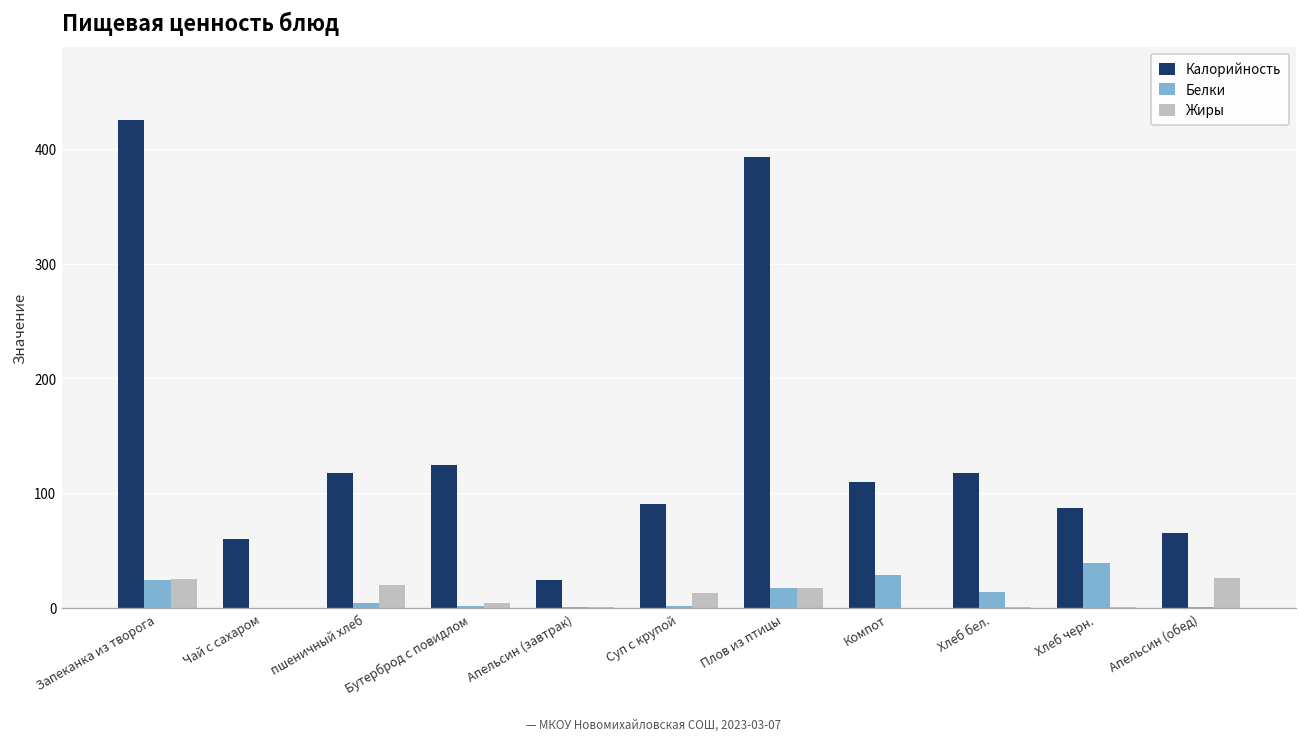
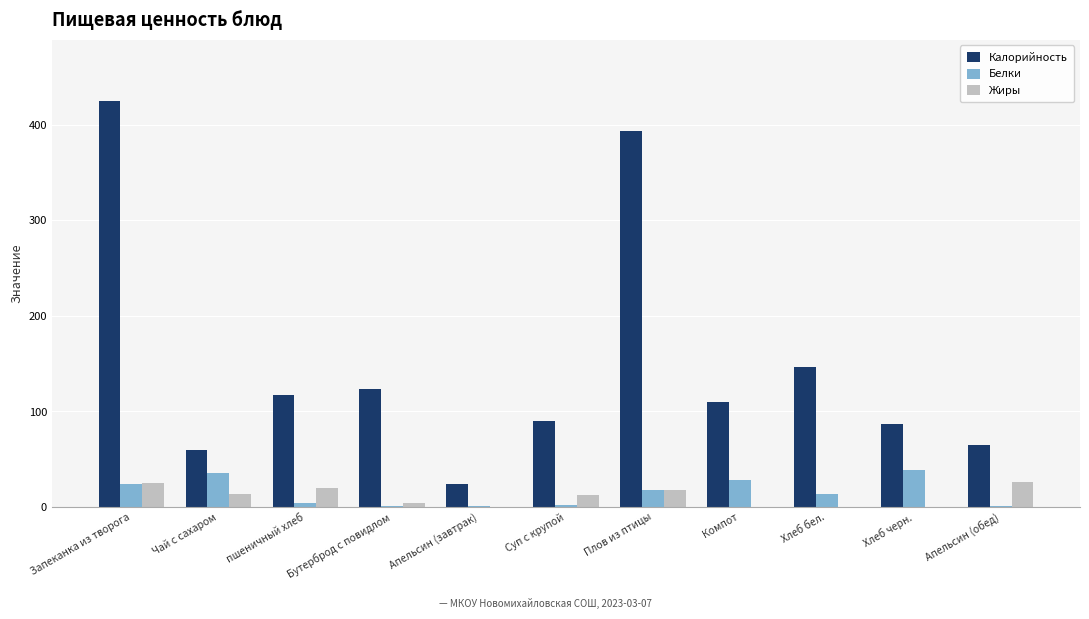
  {
    "Калорийность": {
      "Запеканка из творога": 430,
      "Чай с сахаром": 60,
      "пшеничный хлеб": 120,
      "Бутерброд с повидлом": 120,
      "Апельсин (завтрак)": 20,
      "Суп с крупой": 90,
      "Плов из птицы": 390,
      "Компот": 110,
-     "Хлеб бел.": 120,
+     "Хлеб бел.": 150,
      "Хлеб черн.": 90,
      "Апельсин (обед)": 70
    },
    "Белки": {
      "Запеканка из творога": 20,
-     "Чай с сахаром": 0,
+     "Чай с сахаром": 40,
      "пшеничный хлеб": 0,
      "Плов из птицы": 20,
      "Компот": 30,
      "Хлеб бел.": 10,
      "Хлеб черн.": 40
    },
    "Жиры": {
      "Запеканка из творога": 30,
-     "Чай с сахаром": 0,
+     "Чай с сахаром": 10,
      "пшеничный хлеб": 20,
      "Бутерброд с повидлом": 0,
      "Суп с крупой": 10,
      "Плов из птицы": 20,
      "Компот": 0,
      "Апельсин (обед)": 30
    }
  }
